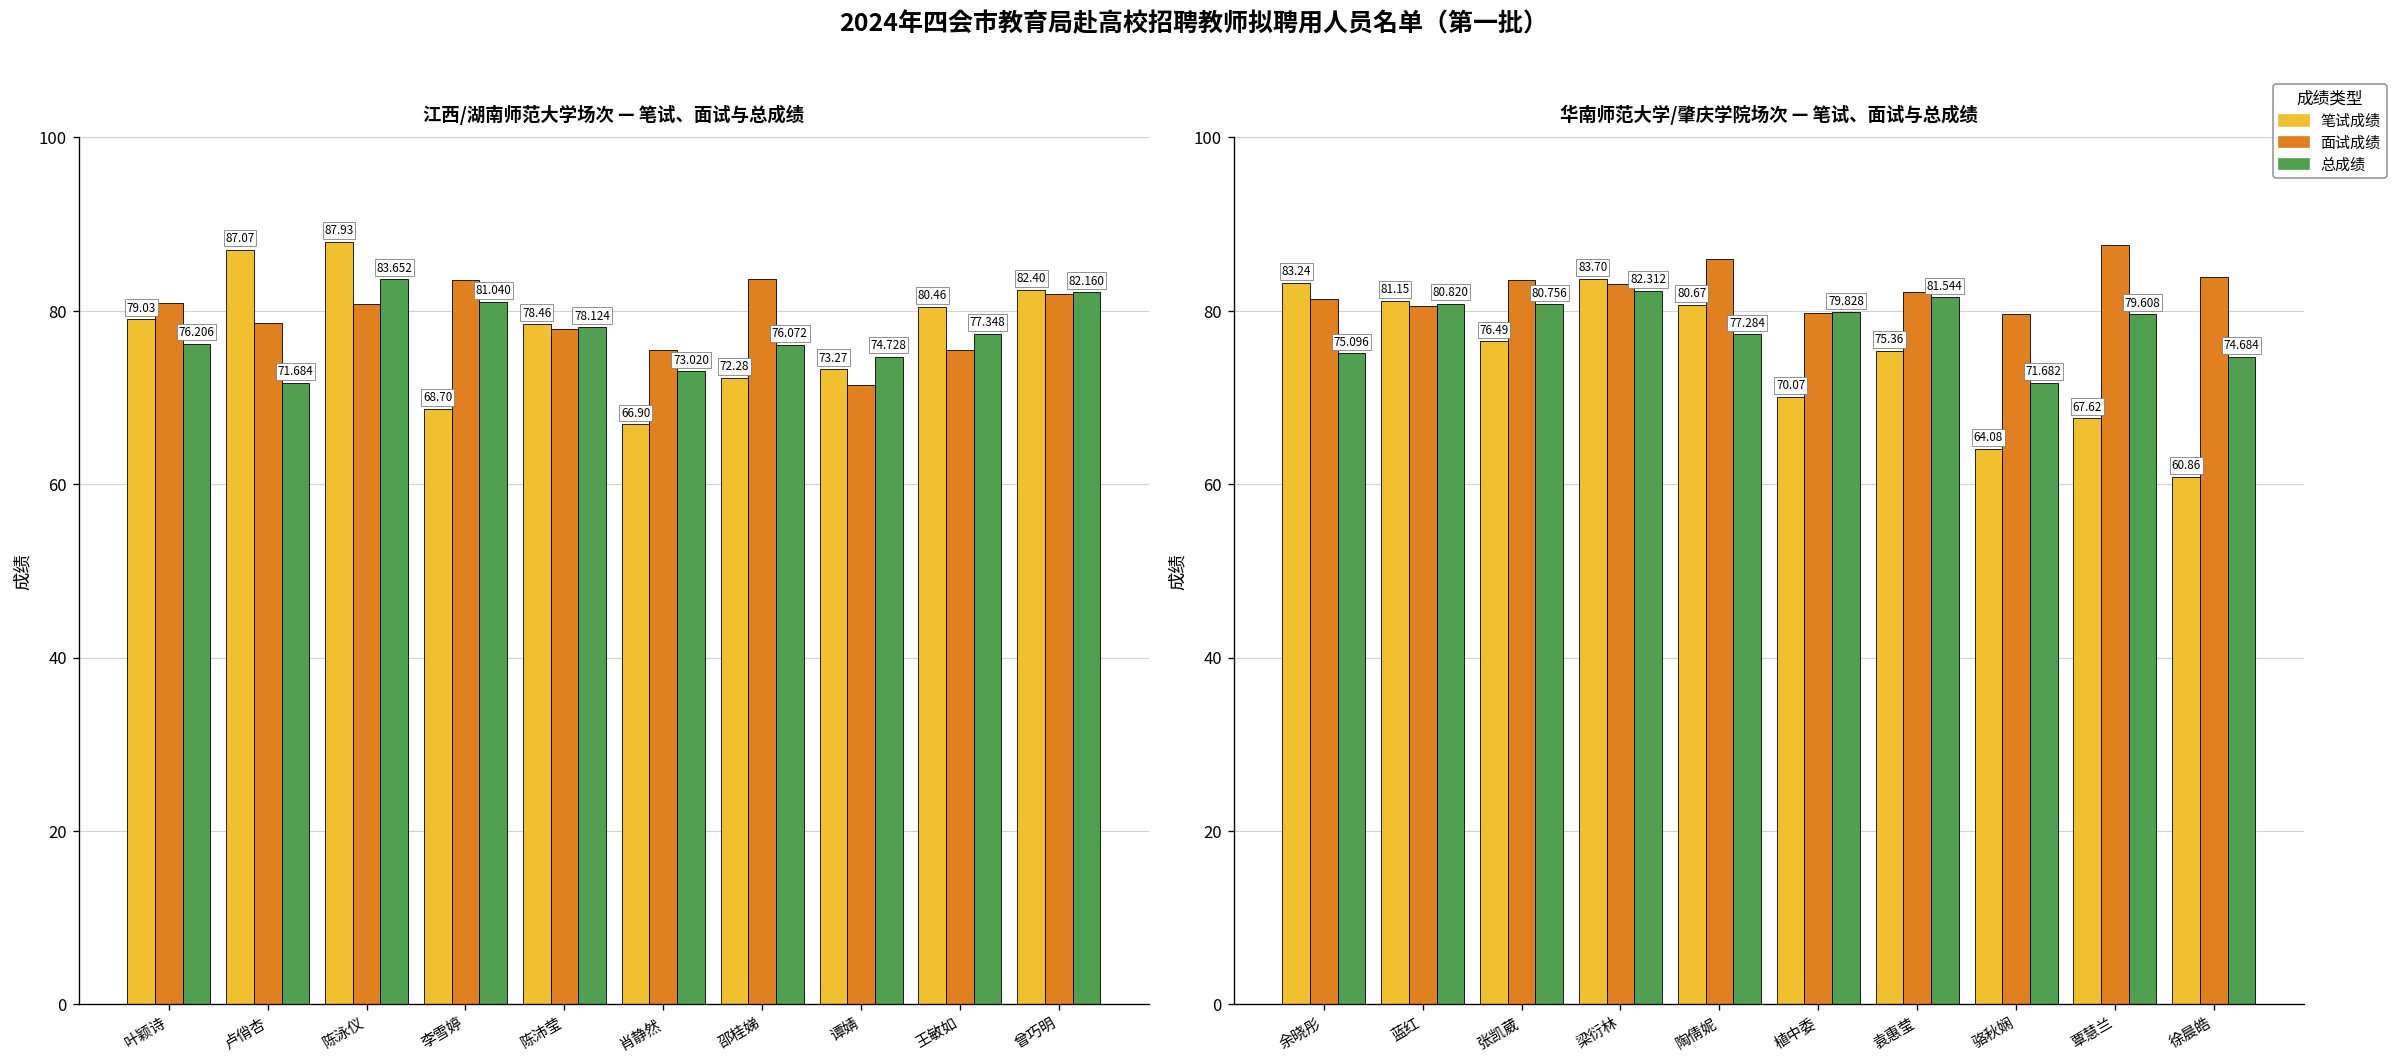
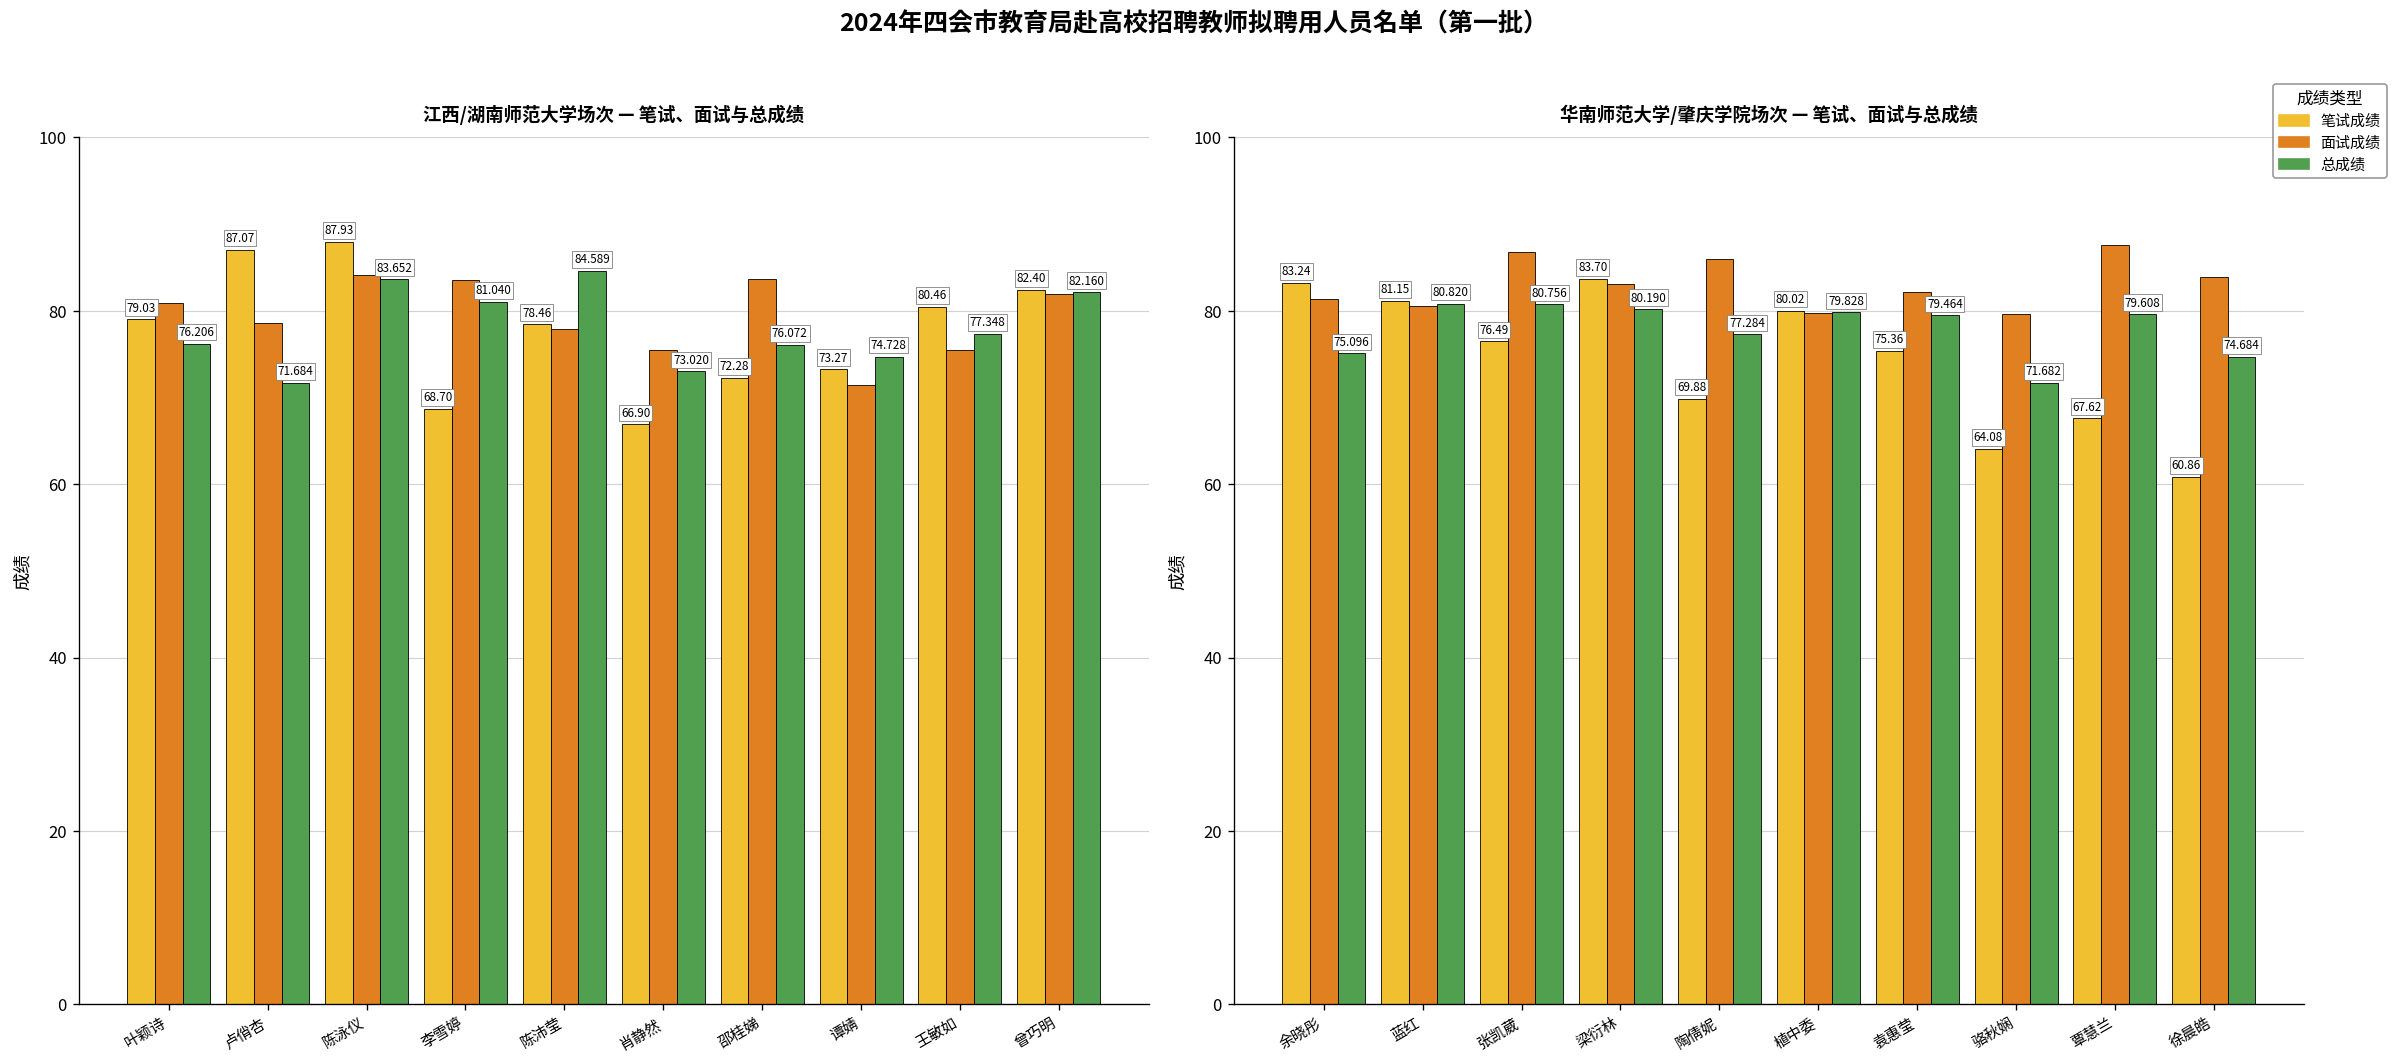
  {
    "江西/湖南师范大学场次 — 笔试、面试与总成绩": {
      "面试成绩": {
        "叶颖诗": 81,
        "卢俏杏": 79,
-       "陈泳仪": 81,
+       "陈泳仪": 84,
        "李雪婷": 84,
        "陈沛莹": 78,
        "肖静然": 76,
        "邵桂娣": 84,
        "谭婧": 72,
        "王敏如": 76,
        "曾巧明": 82
      },
      "总成绩": {
-       "陈沛莹": 78.124
+       "陈沛莹": 84.589
      }
    },
    "华南师范大学/肇庆学院场次 — 笔试、面试与总成绩": {
      "笔试成绩": {
-       "陶倩妮": 80.67,
-       "植中委": 70.07
+       "陶倩妮": 69.88,
+       "植中委": 80.02
      },
      "面试成绩": {
        "余晓彤": 81,
        "蓝红": 81,
-       "张凯葳": 84,
+       "张凯葳": 87,
        "梁衍林": 83,
        "陶倩妮": 86,
        "植中委": 80,
        "袁惠莹": 82,
        "骆秋娴": 80,
        "覃慧兰": 88,
        "徐晨皓": 84
      },
      "总成绩": {
-       "梁衍林": 82.312,
-       "袁惠莹": 81.544
+       "梁衍林": 80.190,
+       "袁惠莹": 79.464
      }
    }
  }
